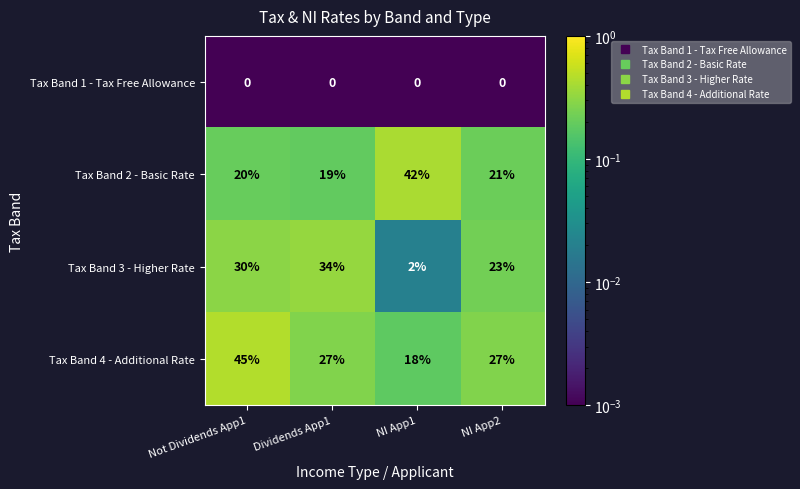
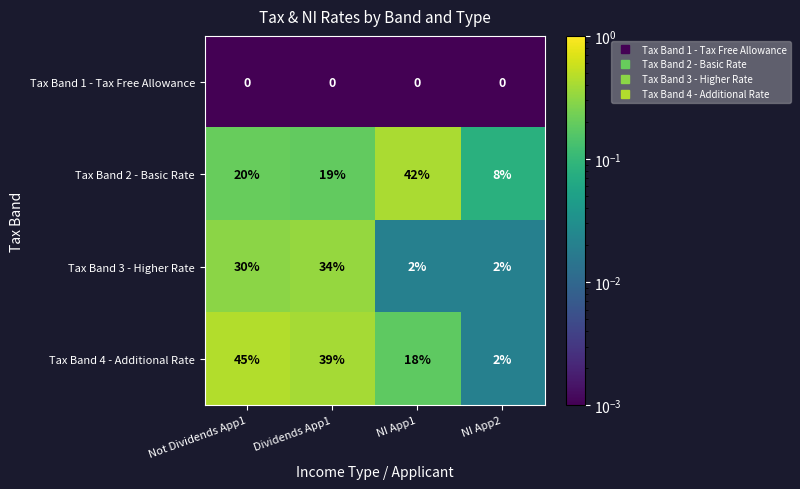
  {
    "Tax Band 1 - Tax Free Allowance": {
      "Not Dividends App1": "0",
      "Dividends App1": "0",
      "NI App1": "0",
      "NI App2": "0"
    },
    "Tax Band 2 - Basic Rate": {
      "Not Dividends App1": "20%",
      "Dividends App1": "19%",
      "NI App1": "42%",
-     "NI App2": "21%"
+     "NI App2": "8%"
    },
    "Tax Band 3 - Higher Rate": {
      "Not Dividends App1": "30%",
      "Dividends App1": "34%",
      "NI App1": "2%",
-     "NI App2": "23%"
+     "NI App2": "2%"
    },
    "Tax Band 4 - Additional Rate": {
      "Not Dividends App1": "45%",
-     "Dividends App1": "27%",
+     "Dividends App1": "39%",
      "NI App1": "18%",
-     "NI App2": "27%"
+     "NI App2": "2%"
    }
  }
